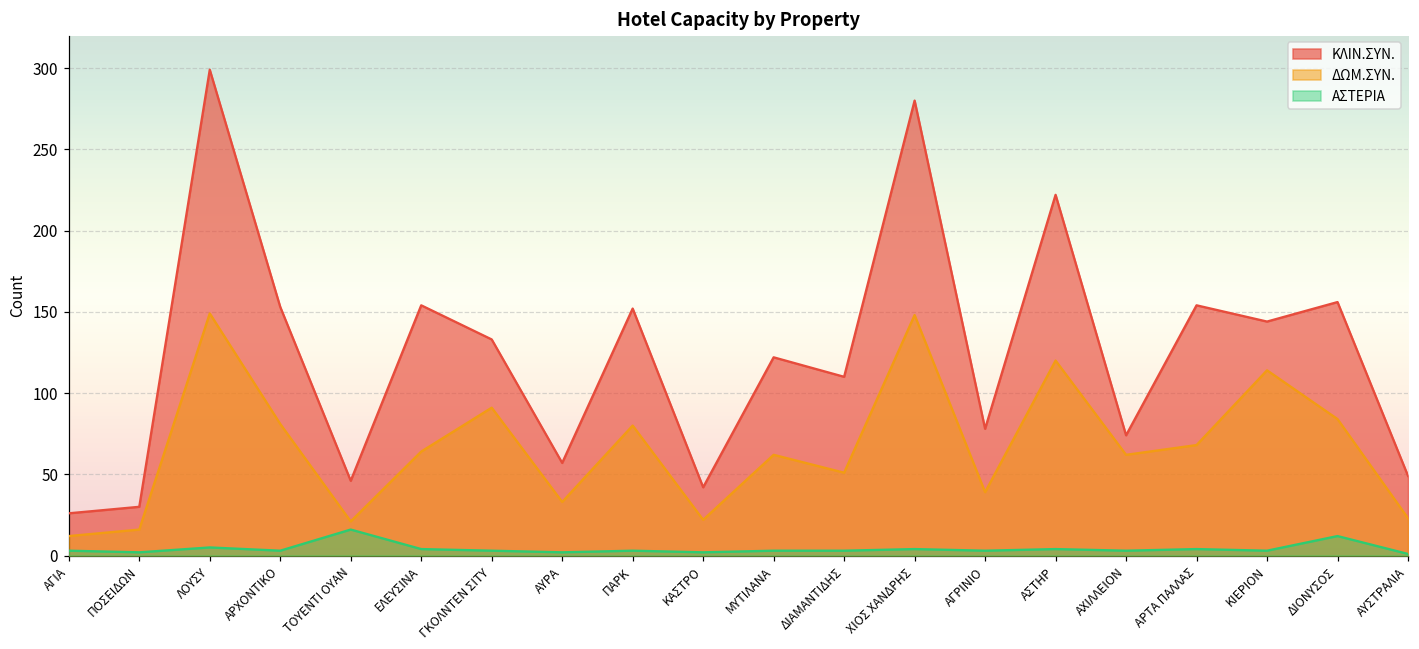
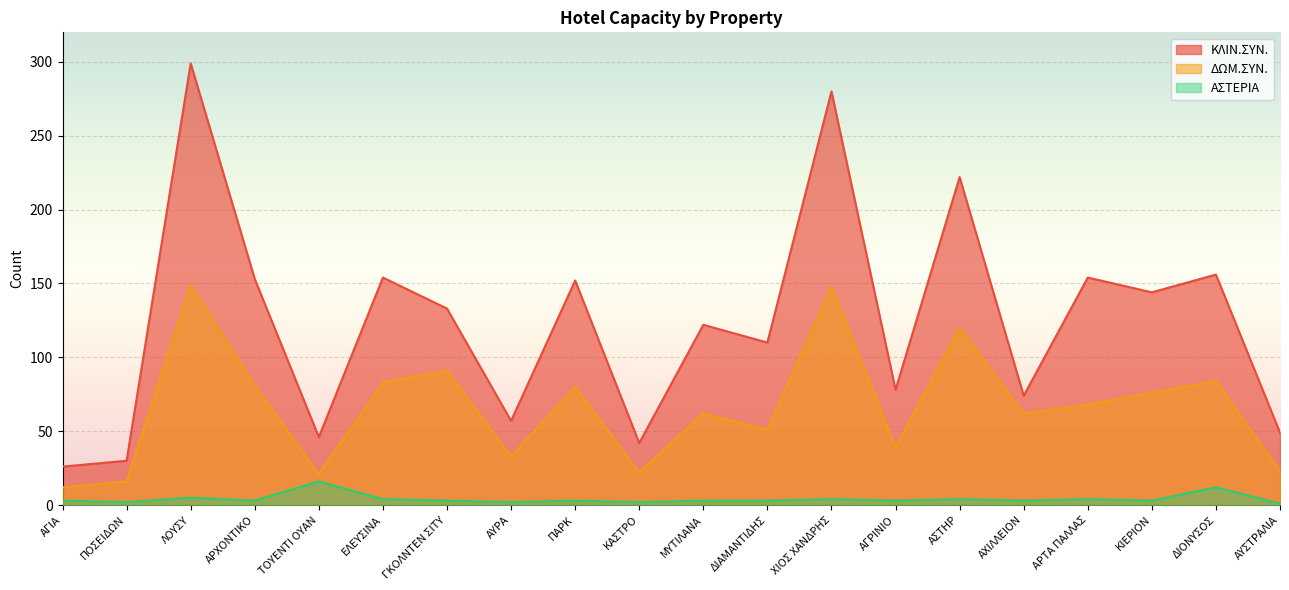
  {
    "ΚΛΙΝ.ΣΥΝ.": {
      "ΑΓΙΑ": 26,
      "ΠΟΣΕΙΔΩΝ": 30,
      "ΛΟΥΣΥ": 299,
      "ΑΡΧΟΝΤΙΚΟ": 153,
      "ΤΟΥΕΝΤΙ ΟΥΑΝ": 46,
      "ΕΛΕΥΣΙΝΑ": 154,
      "ΓΚΟΛΝΤΕΝ ΣΙΤΥ": 133,
      "ΑΥΡΑ": 57,
      "ΠΑΡΚ": 152,
      "ΚΑΣΤΡΟ": 42,
      "ΜΥΤΙΛΑΝΑ": 122,
      "ΔΙΑΜΑΝΤΙΔΗΣ": 110,
      "ΧΙΟΣ ΧΑΝΔΡΗΣ": 280,
      "ΑΓΡΙΝΙΟ": 78,
      "ΑΣΤΗΡ": 222,
      "ΑΧΙΛΛΕΙΟΝ": 74,
      "ΑΡΤΑ ΠΑΛΛΑΣ": 154,
      "ΚΙΕΡΙΟΝ": 144,
      "ΔΙΟΝΥΣΟΣ": 156,
      "ΑΥΣΤΡΑΛΙΑ": 49
    },
    "ΔΩΜ.ΣΥΝ.": {
      "ΑΓΙΑ": 12,
      "ΠΟΣΕΙΔΩΝ": 16,
      "ΛΟΥΣΥ": 149,
      "ΑΡΧΟΝΤΙΚΟ": 81,
      "ΤΟΥΕΝΤΙ ΟΥΑΝ": 21,
-     "ΕΛΕΥΣΙΝΑ": 64,
+     "ΕΛΕΥΣΙΝΑ": 83,
      "ΓΚΟΛΝΤΕΝ ΣΙΤΥ": 91,
      "ΑΥΡΑ": 33,
      "ΠΑΡΚ": 80,
      "ΚΑΣΤΡΟ": 22,
      "ΜΥΤΙΛΑΝΑ": 62,
      "ΔΙΑΜΑΝΤΙΔΗΣ": 51,
      "ΧΙΟΣ ΧΑΝΔΡΗΣ": 148,
      "ΑΓΡΙΝΙΟ": 39,
      "ΑΣΤΗΡ": 120,
      "ΑΧΙΛΛΕΙΟΝ": 62,
      "ΑΡΤΑ ΠΑΛΛΑΣ": 68,
-     "ΚΙΕΡΙΟΝ": 114,
+     "ΚΙΕΡΙΟΝ": 76,
      "ΔΙΟΝΥΣΟΣ": 84,
      "ΑΥΣΤΡΑΛΙΑ": 23
    },
    "ΑΣΤΕΡΙΑ": {
      "ΑΓΙΑ": 3,
      "ΠΟΣΕΙΔΩΝ": 2,
      "ΛΟΥΣΥ": 5,
      "ΑΡΧΟΝΤΙΚΟ": 3,
      "ΤΟΥΕΝΤΙ ΟΥΑΝ": 16,
      "ΕΛΕΥΣΙΝΑ": 4,
      "ΓΚΟΛΝΤΕΝ ΣΙΤΥ": 3,
      "ΑΥΡΑ": 2,
      "ΠΑΡΚ": 3,
      "ΚΑΣΤΡΟ": 2,
      "ΜΥΤΙΛΑΝΑ": 3,
      "ΔΙΑΜΑΝΤΙΔΗΣ": 3,
      "ΧΙΟΣ ΧΑΝΔΡΗΣ": 4,
      "ΑΓΡΙΝΙΟ": 3,
      "ΑΣΤΗΡ": 4,
      "ΑΧΙΛΛΕΙΟΝ": 3,
      "ΑΡΤΑ ΠΑΛΛΑΣ": 4,
      "ΚΙΕΡΙΟΝ": 3,
      "ΔΙΟΝΥΣΟΣ": 12,
      "ΑΥΣΤΡΑΛΙΑ": 1
    }
  }
